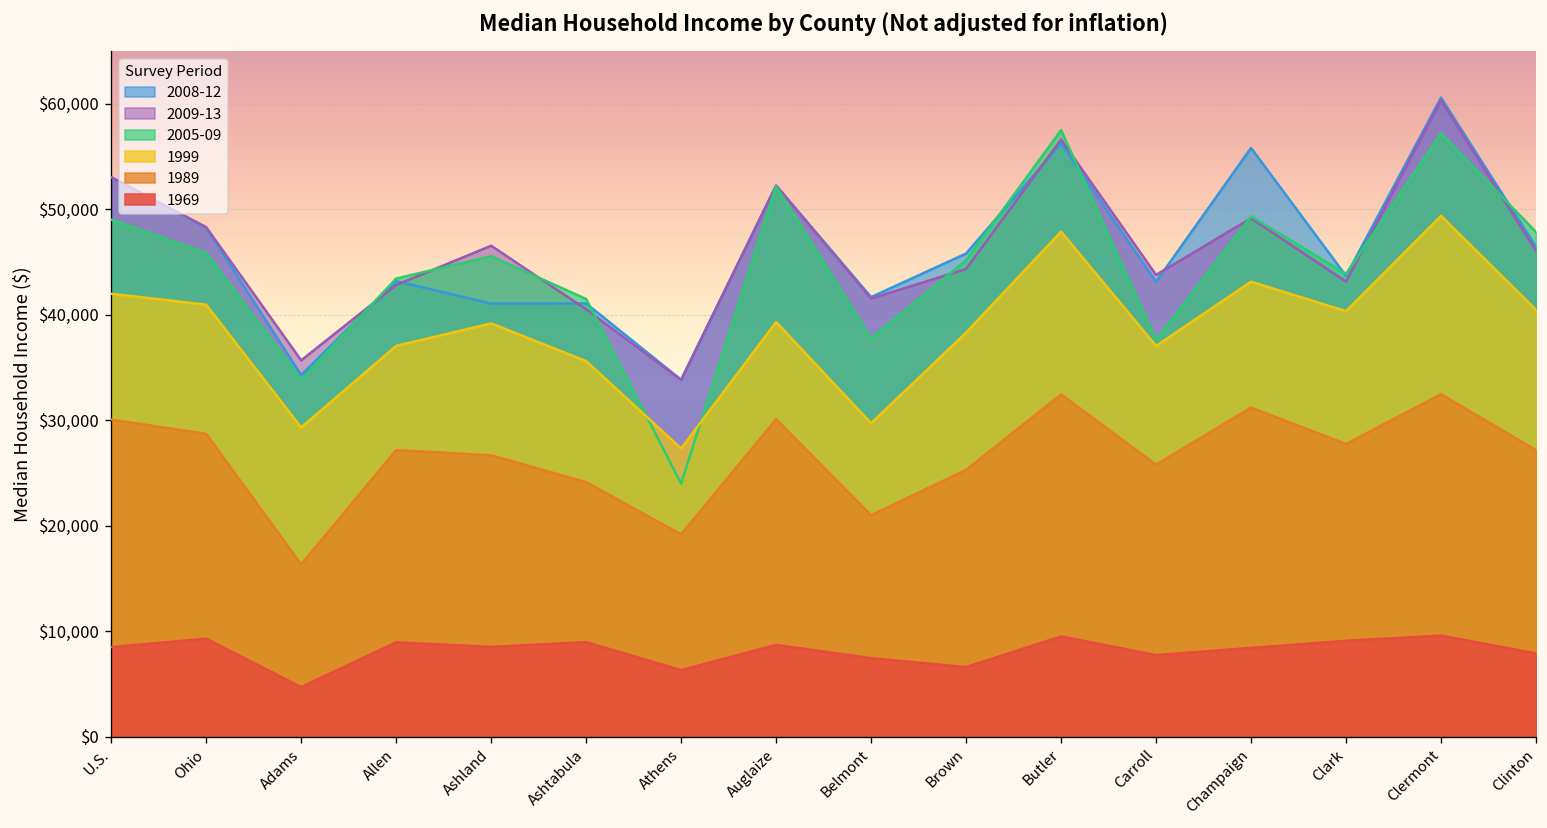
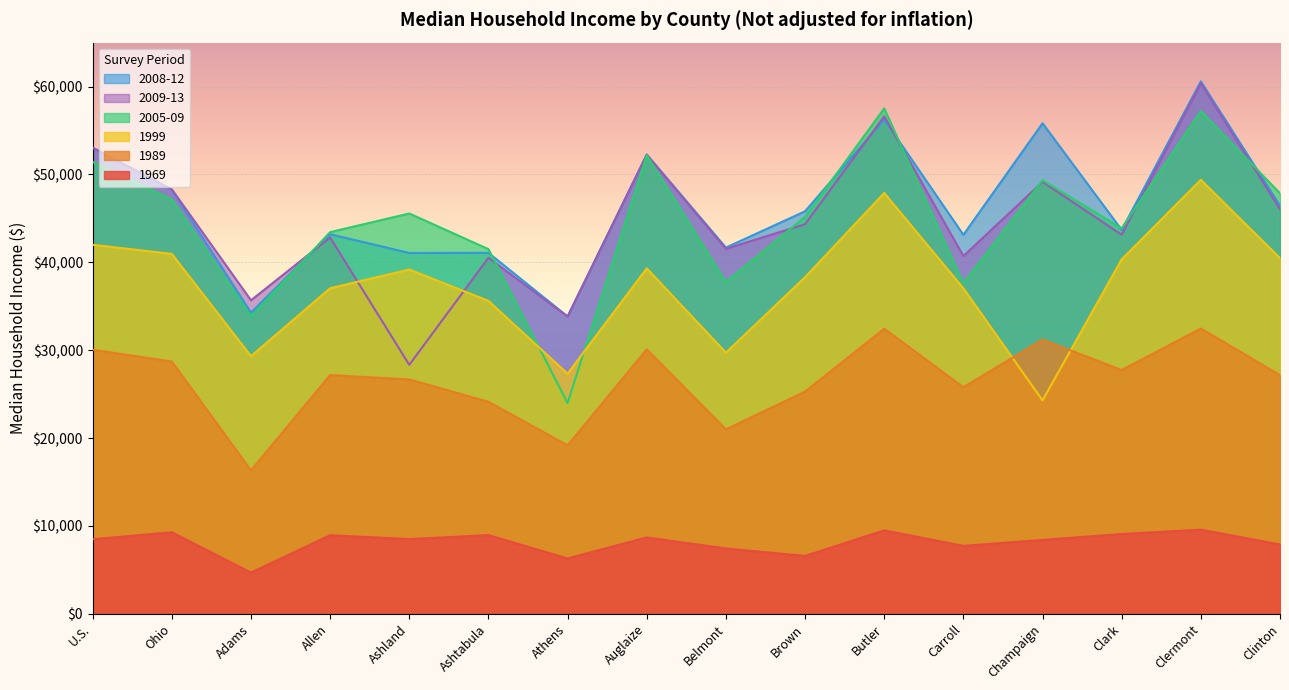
  {
    "2008-12": {
      "Adams": "$34,000",
      "Ashland": "$41,000",
      "Ashtabula": "$41,000",
      "Brown": "$46,000",
      "Butler": "$56,000",
      "Carroll": "$43,000",
      "Champaign": "$56,000",
      "Clinton": "$46,000"
    },
    "2009-13": {
      "Adams": "$36,000",
      "Allen": "$43,000",
-     "Ashland": "$47,000",
+     "Ashland": "$28,000",
      "Ashtabula": "$41,000",
      "Brown": "$44,000",
      "Butler": "$57,000",
-     "Carroll": "$44,000",
+     "Carroll": "$41,000",
      "Clark": "$43,000",
      "Clinton": "$46,000"
    },
    "2005-09": {
-     "U.S.": "$49,000",
-     "Ohio": "$46,000",
+     "U.S.": "$51,000",
+     "Ohio": "$47,000",
      "Adams": "$34,000",
      "Ashland": "$46,000",
      "Ashtabula": "$41,000",
      "Athens": "$24,000",
      "Belmont": "$38,000",
      "Brown": "$45,000",
      "Butler": "$58,000",
      "Carroll": "$38,000",
      "Clermont": "$57,000",
      "Clinton": "$48,000"
    },
    "1999": {
      "U.S.": "$42,000",
      "Ohio": "$41,000",
      "Adams": "$29,000",
      "Allen": "$37,000",
      "Ashland": "$39,000",
      "Ashtabula": "$36,000",
      "Athens": "$27,000",
      "Auglaize": "$39,000",
      "Belmont": "$30,000",
      "Brown": "$38,000",
      "Butler": "$48,000",
      "Carroll": "$37,000",
-     "Champaign": "$43,000",
+     "Champaign": "$24,000",
      "Clark": "$40,000",
      "Clermont": "$49,000",
      "Clinton": "$40,000"
    }
  }
